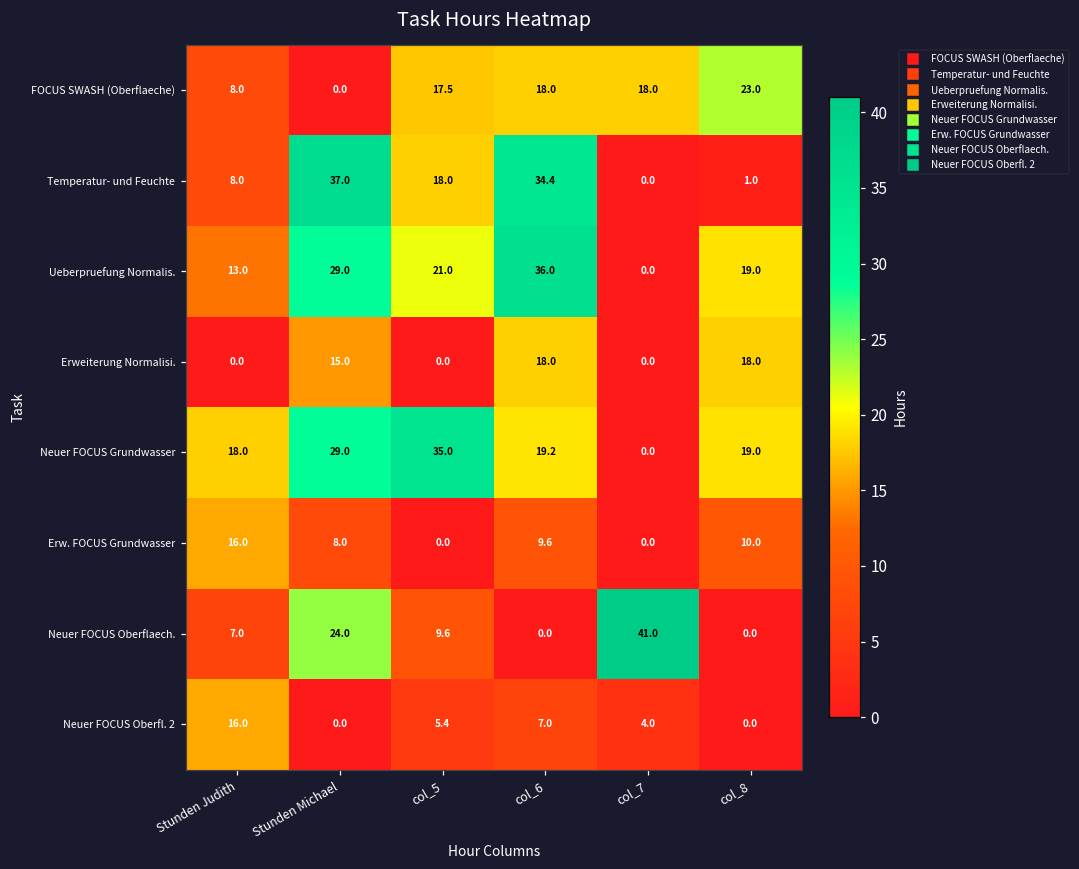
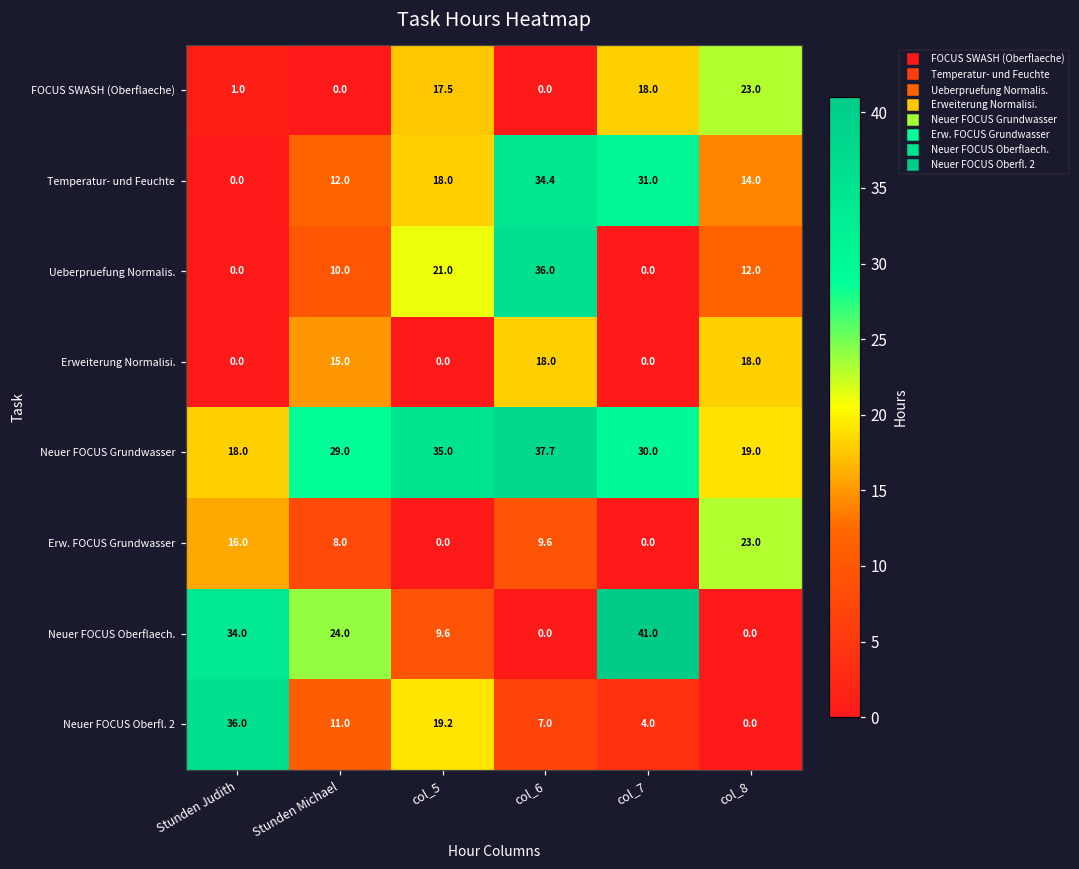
  {
    "FOCUS SWASH (Oberflaeche)": {
-     "Stunden Judith": 8.0,
+     "Stunden Judith": 1.0,
      "Stunden Michael": 0.0,
      "col_5": 17.5,
-     "col_6": 18.0,
+     "col_6": 0.0,
      "col_7": 18.0,
      "col_8": 23.0
    },
    "Temperatur- und Feuchte": {
-     "Stunden Judith": 8.0,
-     "Stunden Michael": 37.0,
+     "Stunden Judith": 0.0,
+     "Stunden Michael": 12.0,
      "col_5": 18.0,
      "col_6": 34.4,
-     "col_7": 0.0,
-     "col_8": 1.0
+     "col_7": 31.0,
+     "col_8": 14.0
    },
    "Ueberpruefung Normalis.": {
-     "Stunden Judith": 13.0,
-     "Stunden Michael": 29.0,
+     "Stunden Judith": 0.0,
+     "Stunden Michael": 10.0,
      "col_5": 21.0,
      "col_6": 36.0,
      "col_7": 0.0,
-     "col_8": 19.0
+     "col_8": 12.0
    },
    "Erweiterung Normalisi.": {
      "Stunden Judith": 0.0,
      "Stunden Michael": 15.0,
      "col_5": 0.0,
      "col_6": 18.0,
      "col_7": 0.0,
      "col_8": 18.0
    },
    "Neuer FOCUS Grundwasser": {
      "Stunden Judith": 18.0,
      "Stunden Michael": 29.0,
      "col_5": 35.0,
-     "col_6": 19.2,
-     "col_7": 0.0,
+     "col_6": 37.7,
+     "col_7": 30.0,
      "col_8": 19.0
    },
    "Erw. FOCUS Grundwasser": {
      "Stunden Judith": 16.0,
      "Stunden Michael": 8.0,
      "col_5": 0.0,
      "col_6": 9.6,
      "col_7": 0.0,
-     "col_8": 10.0
+     "col_8": 23.0
    },
    "Neuer FOCUS Oberflaech.": {
-     "Stunden Judith": 7.0,
+     "Stunden Judith": 34.0,
      "Stunden Michael": 24.0,
      "col_5": 9.6,
      "col_6": 0.0,
      "col_7": 41.0,
      "col_8": 0.0
    },
    "Neuer FOCUS Oberfl. 2": {
-     "Stunden Judith": 16.0,
-     "Stunden Michael": 0.0,
-     "col_5": 5.4,
+     "Stunden Judith": 36.0,
+     "Stunden Michael": 11.0,
+     "col_5": 19.2,
      "col_6": 7.0,
      "col_7": 4.0,
      "col_8": 0.0
    }
  }
